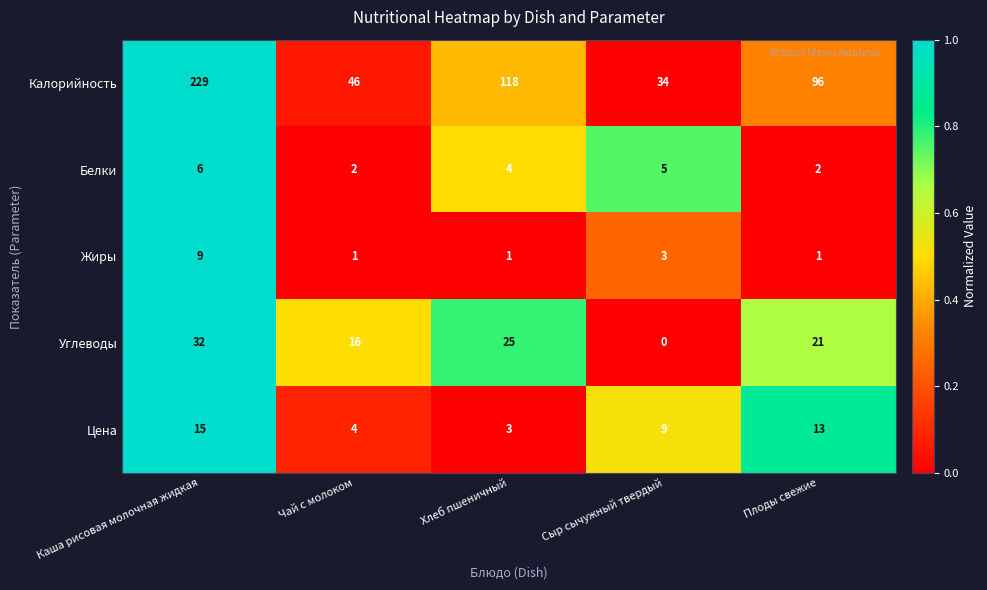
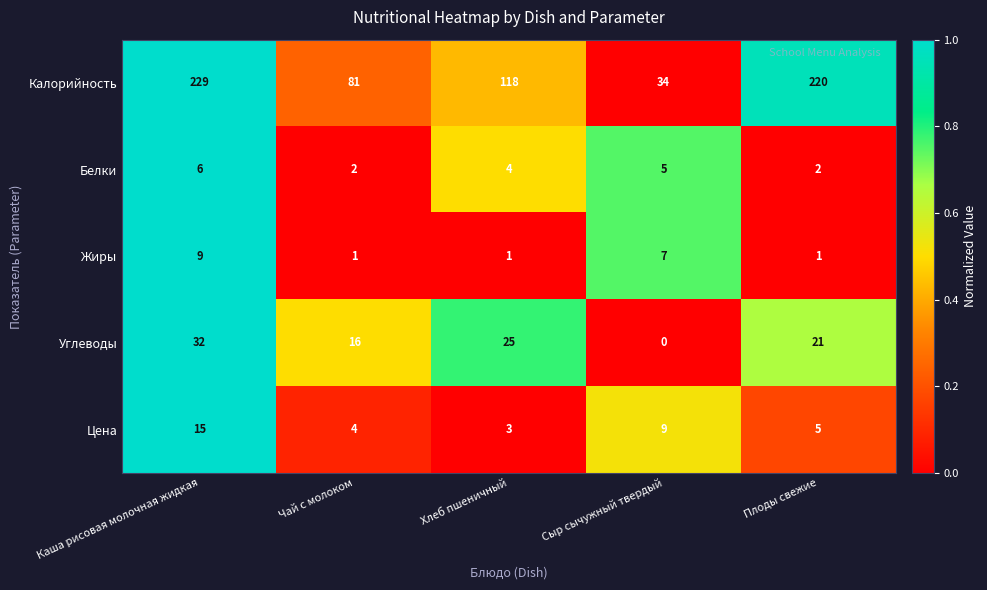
  {
    "Калорийность": {
      "Каша рисовая молочная жидкая": 229,
-     "Чай с молоком": 46,
+     "Чай с молоком": 81,
      "Хлеб пшеничный": 118,
      "Сыр сычужный твердый": 34,
-     "Плоды свежие": 96
+     "Плоды свежие": 220
    },
    "Белки": {
      "Каша рисовая молочная жидкая": 6,
      "Чай с молоком": 2,
      "Хлеб пшеничный": 4,
      "Сыр сычужный твердый": 5,
      "Плоды свежие": 2
    },
    "Жиры": {
      "Каша рисовая молочная жидкая": 9,
      "Чай с молоком": 1,
      "Хлеб пшеничный": 1,
-     "Сыр сычужный твердый": 3,
+     "Сыр сычужный твердый": 7,
      "Плоды свежие": 1
    },
    "Углеводы": {
      "Каша рисовая молочная жидкая": 32,
      "Чай с молоком": 16,
      "Хлеб пшеничный": 25,
      "Сыр сычужный твердый": 0,
      "Плоды свежие": 21
    },
    "Цена": {
      "Каша рисовая молочная жидкая": 15,
      "Чай с молоком": 4,
      "Хлеб пшеничный": 3,
      "Сыр сычужный твердый": 9,
-     "Плоды свежие": 13
+     "Плоды свежие": 5
    }
  }
